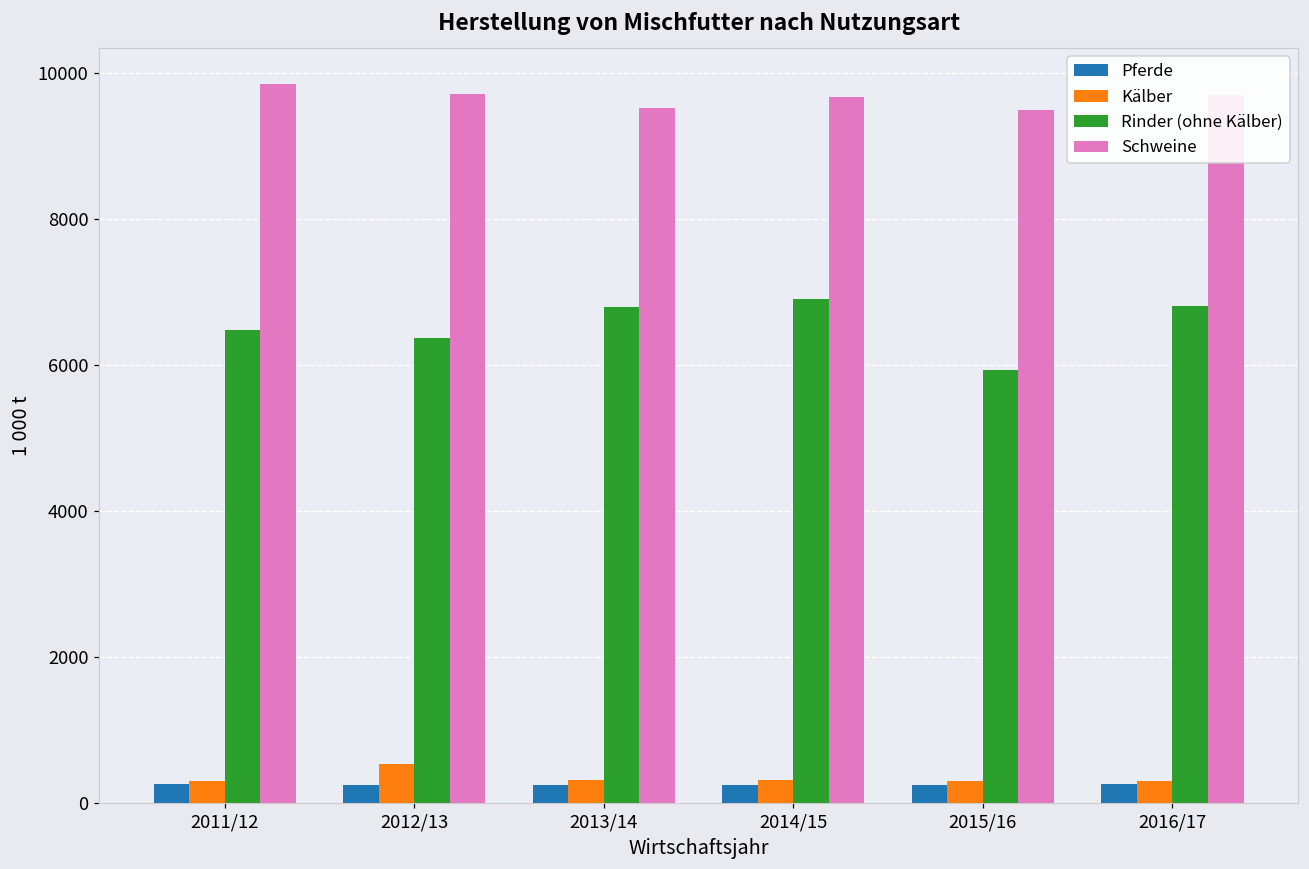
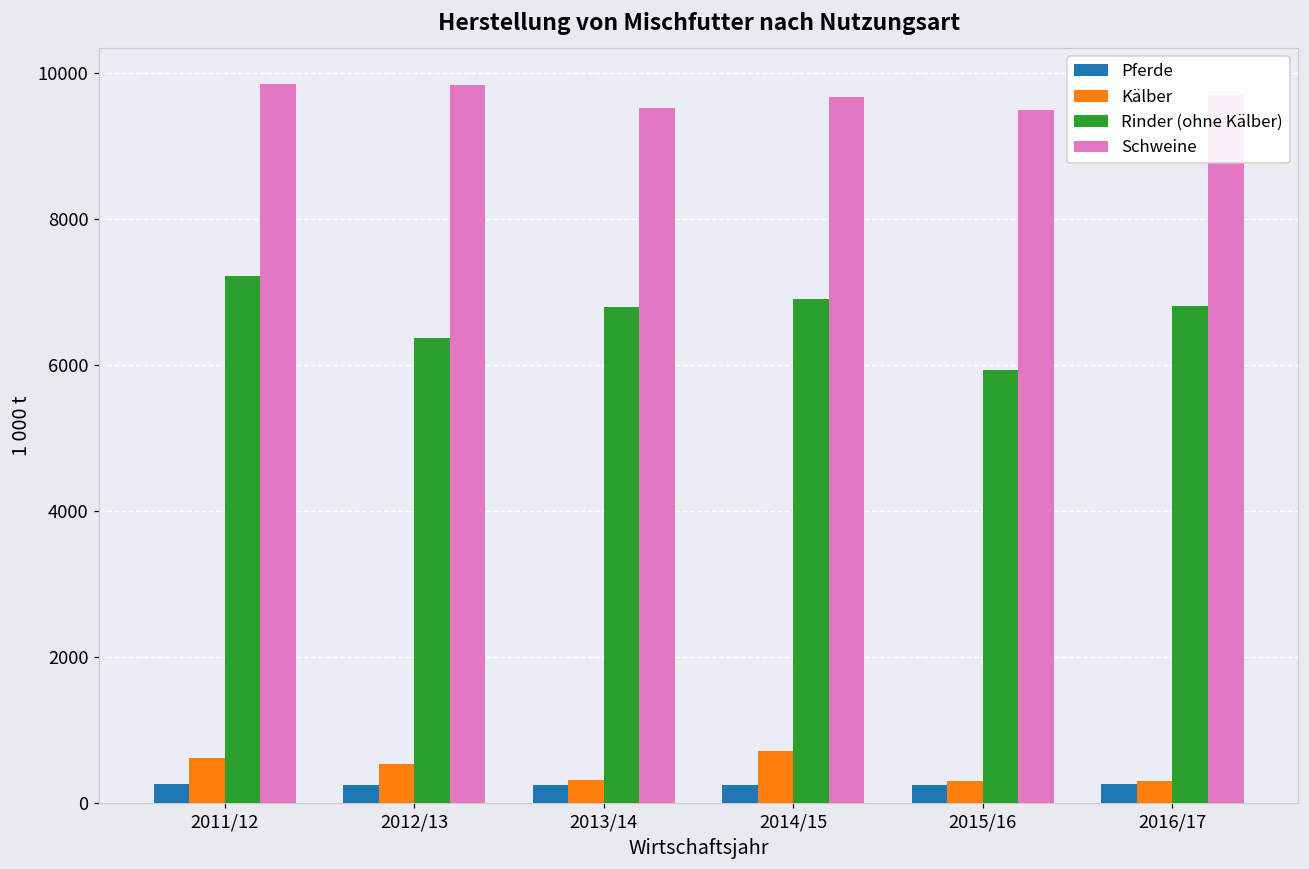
  {
    "Pferde": {
      "2011/12": 300,
      "2012/13": 200,
      "2013/14": 200,
      "2014/15": 200,
      "2015/16": 200,
      "2016/17": 300
    },
    "Kälber": {
-     "2011/12": 300,
+     "2011/12": 600,
      "2012/13": 500,
      "2013/14": 300,
-     "2014/15": 300,
+     "2014/15": 700,
      "2015/16": 300,
      "2016/17": 300
    },
    "Rinder (ohne Kälber)": {
-     "2011/12": 6500,
+     "2011/12": 7200,
      "2012/13": 6400,
      "2013/14": 6800,
      "2014/15": 6900,
      "2015/16": 5900,
      "2016/17": 6800
    },
    "Schweine": {
      "2011/12": 9900,
-     "2012/13": 9700,
+     "2012/13": 9800,
      "2013/14": 9500,
      "2014/15": 9700,
      "2015/16": 9500
    }
  }
